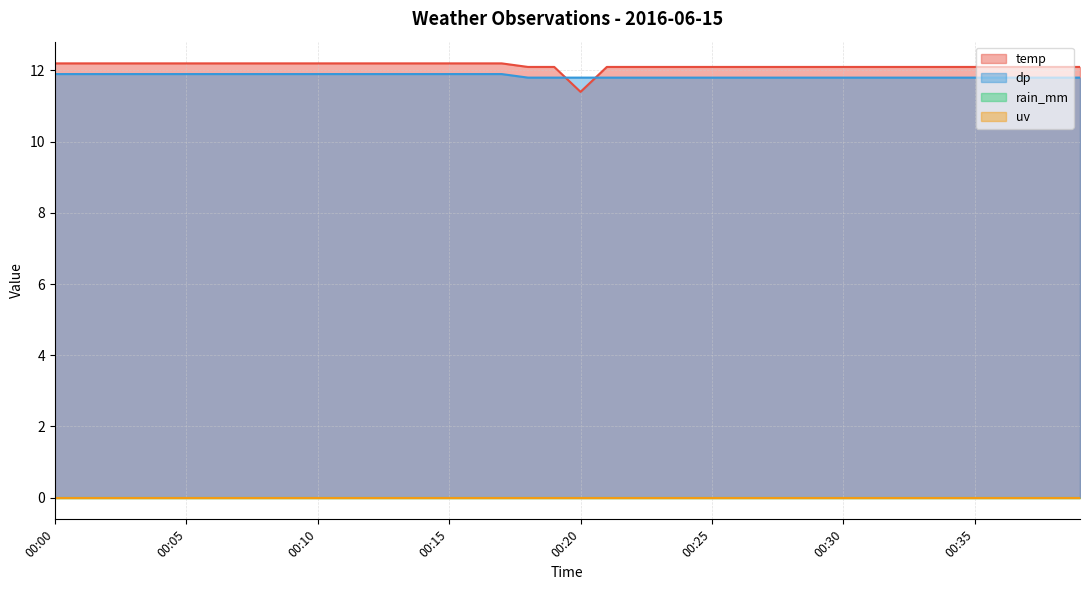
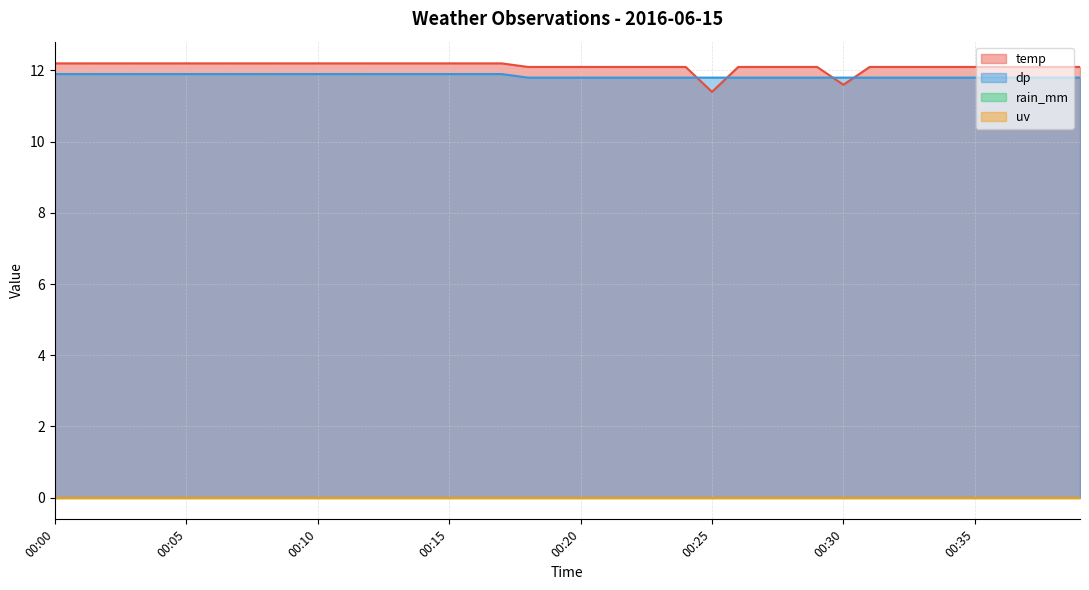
  {
    "temp": {
      "00:00": 12.2,
      "00:05": 12.2,
      "00:10": 12.2,
      "00:15": 12.2,
-     "00:20": 11.4,
-     "00:25": 12.1,
-     "00:30": 12.1,
+     "00:20": 12.1,
+     "00:25": 11.4,
+     "00:30": 11.6,
      "00:35": 12.1
    },
    "dp": {
      "00:00": 11.9,
      "00:05": 11.9,
      "00:10": 11.9,
      "00:15": 11.9,
      "00:20": 11.8,
      "00:25": 11.8,
      "00:30": 11.8,
      "00:35": 11.8
    },
    "uv": {
      "00:00": 0.0,
      "00:05": 0.0,
      "00:10": 0.0,
      "00:15": 0.0,
      "00:20": 0.0,
      "00:25": 0.0,
      "00:30": 0.0,
      "00:35": 0.0
    }
  }
